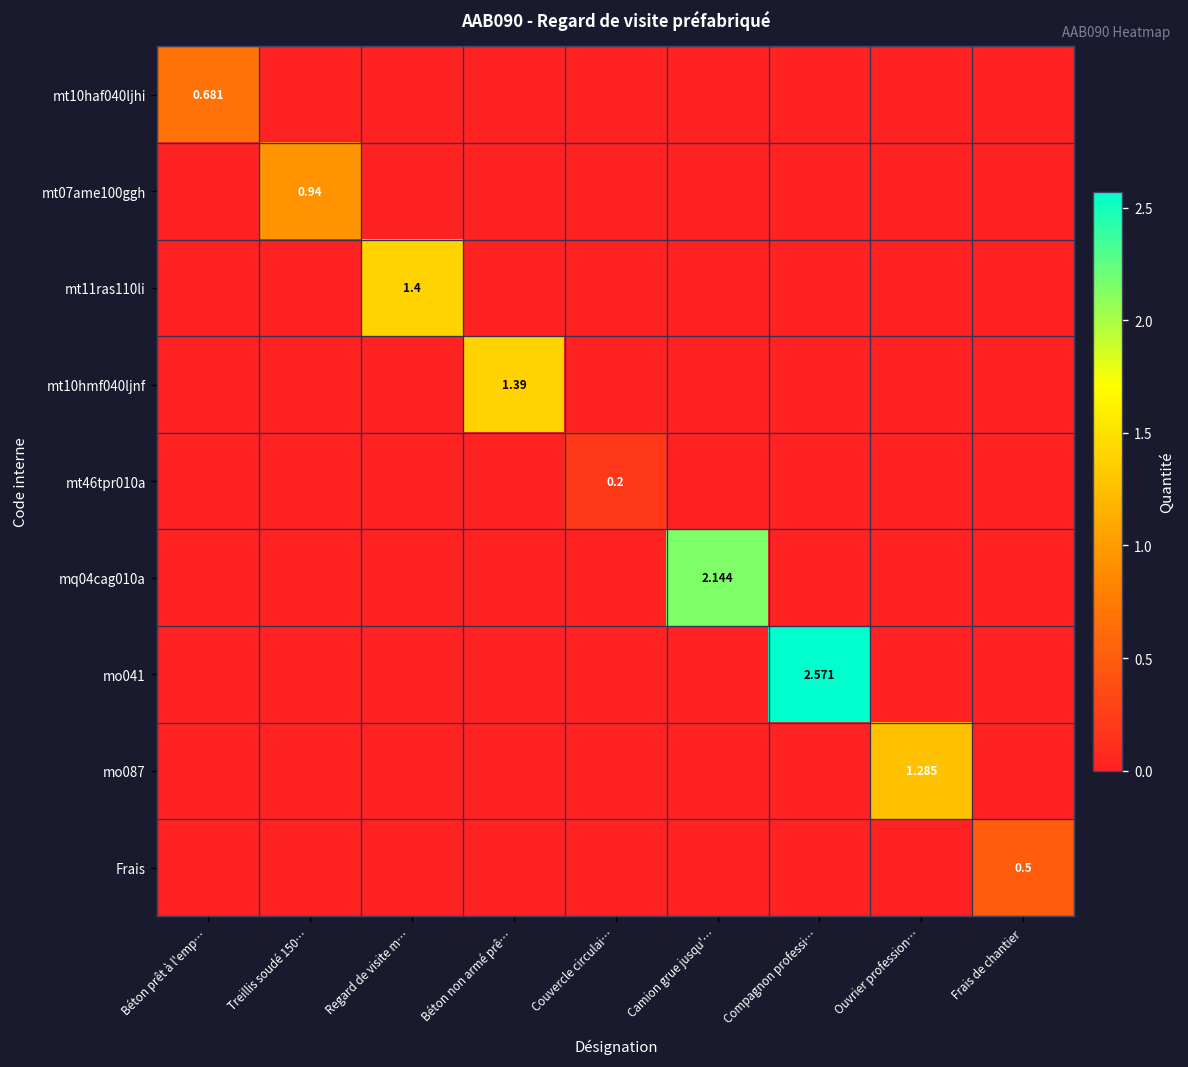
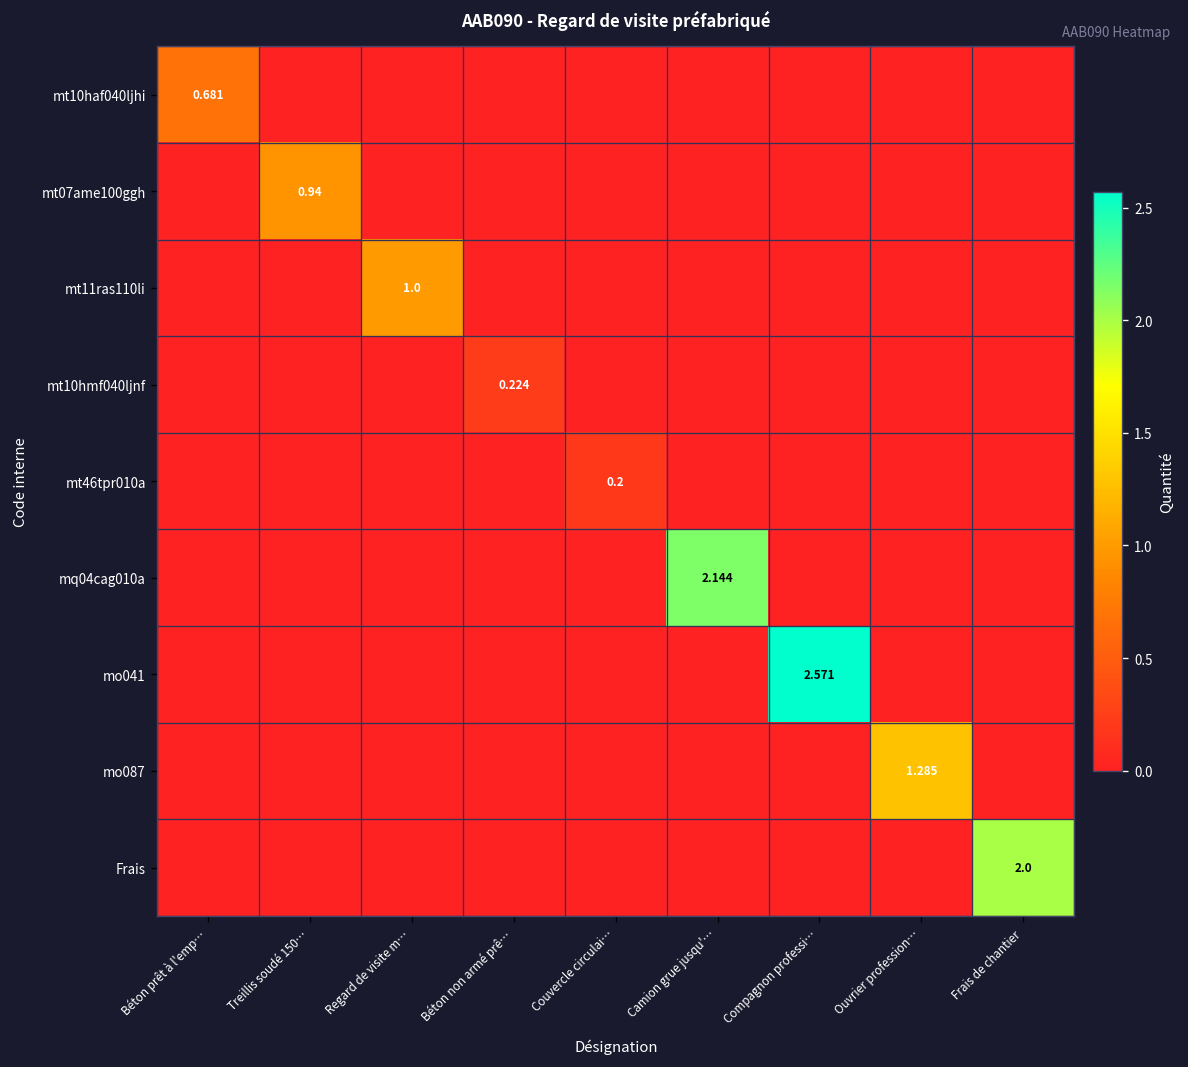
  {
    "mt10haf040ljhi": {
      "Béton prêt à l'emp…": 0.681
    },
    "mt07ame100ggh": {
      "Treillis soudé 150…": 0.94
    },
    "mt11ras110li": {
-     "Regard de visite m…": 1.4
+     "Regard de visite m…": 1.0
    },
    "mt10hmf040ljnf": {
-     "Béton non armé prê…": 1.39
+     "Béton non armé prê…": 0.224
    },
    "mt46tpr010a": {
      "Couvercle circulai…": 0.2
    },
    "mq04cag010a": {
      "Camion grue jusqu'…": 2.144
    },
    "mo041": {
      "Compagnon professi…": 2.571
    },
    "mo087": {
      "Ouvrier profession…": 1.285
    },
    "Frais": {
-     "Frais de chantier": 0.5
+     "Frais de chantier": 2.0
    }
  }
